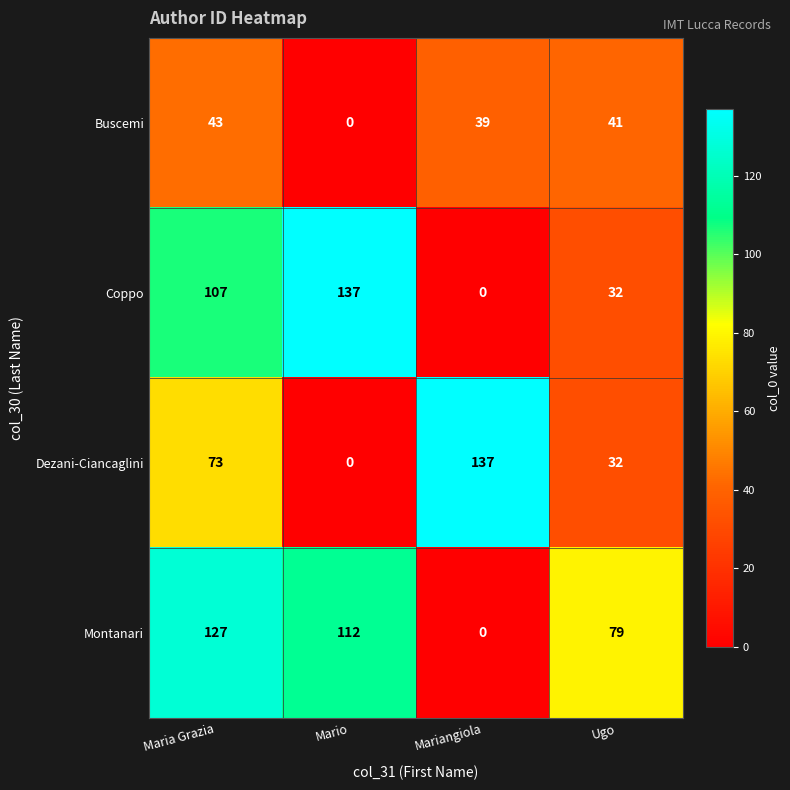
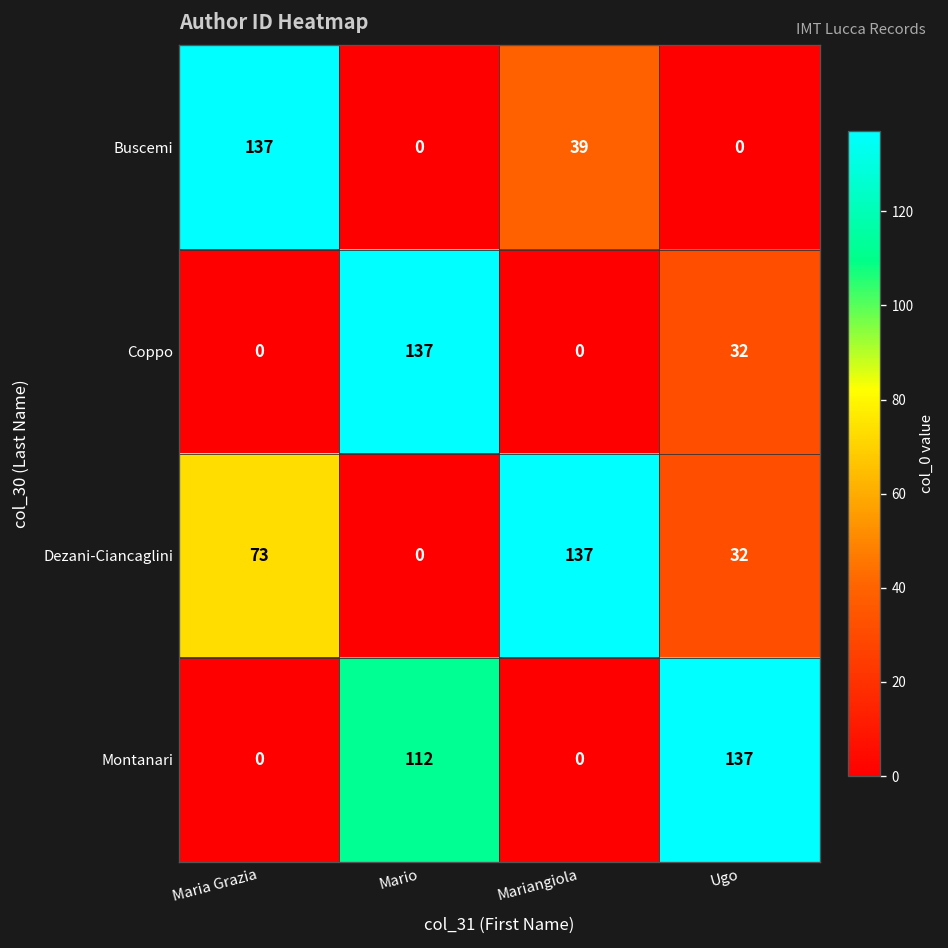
  {
    "Buscemi": {
-     "Maria Grazia": 43,
+     "Maria Grazia": 137,
      "Mario": 0,
      "Mariangiola": 39,
-     "Ugo": 41
+     "Ugo": 0
    },
    "Coppo": {
-     "Maria Grazia": 107,
+     "Maria Grazia": 0,
      "Mario": 137,
      "Mariangiola": 0,
      "Ugo": 32
    },
    "Dezani-Ciancaglini": {
      "Maria Grazia": 73,
      "Mario": 0,
      "Mariangiola": 137,
      "Ugo": 32
    },
    "Montanari": {
-     "Maria Grazia": 127,
+     "Maria Grazia": 0,
      "Mario": 112,
      "Mariangiola": 0,
-     "Ugo": 79
+     "Ugo": 137
    }
  }
